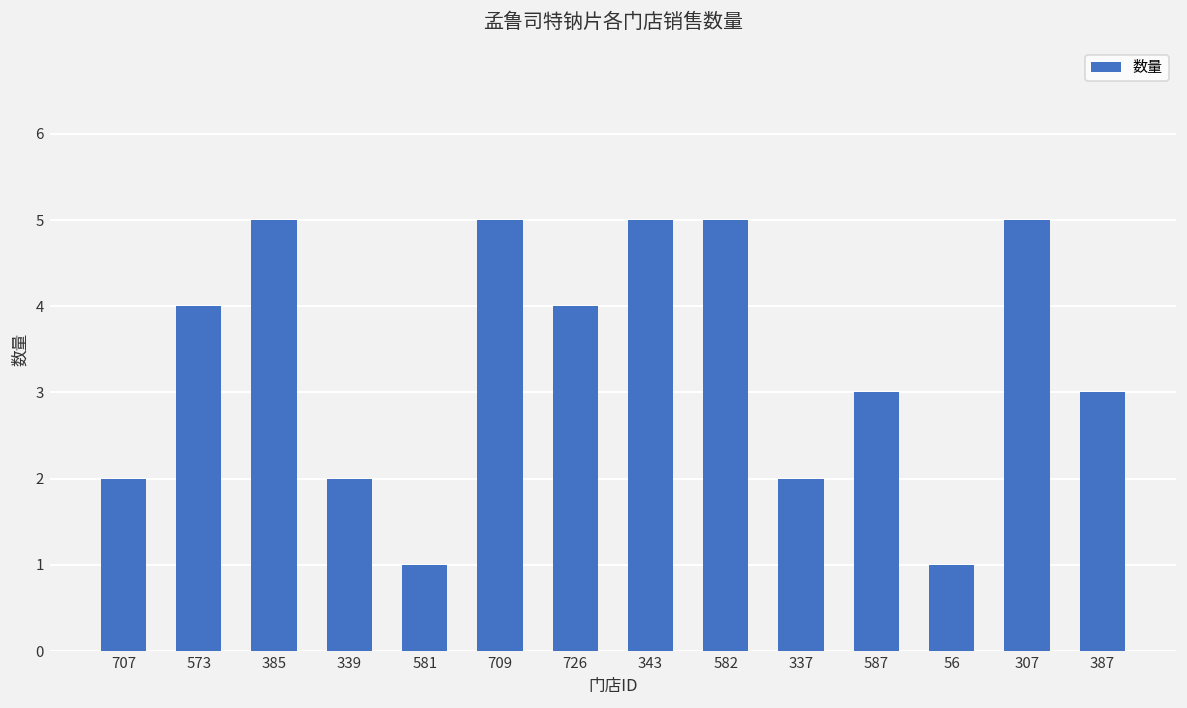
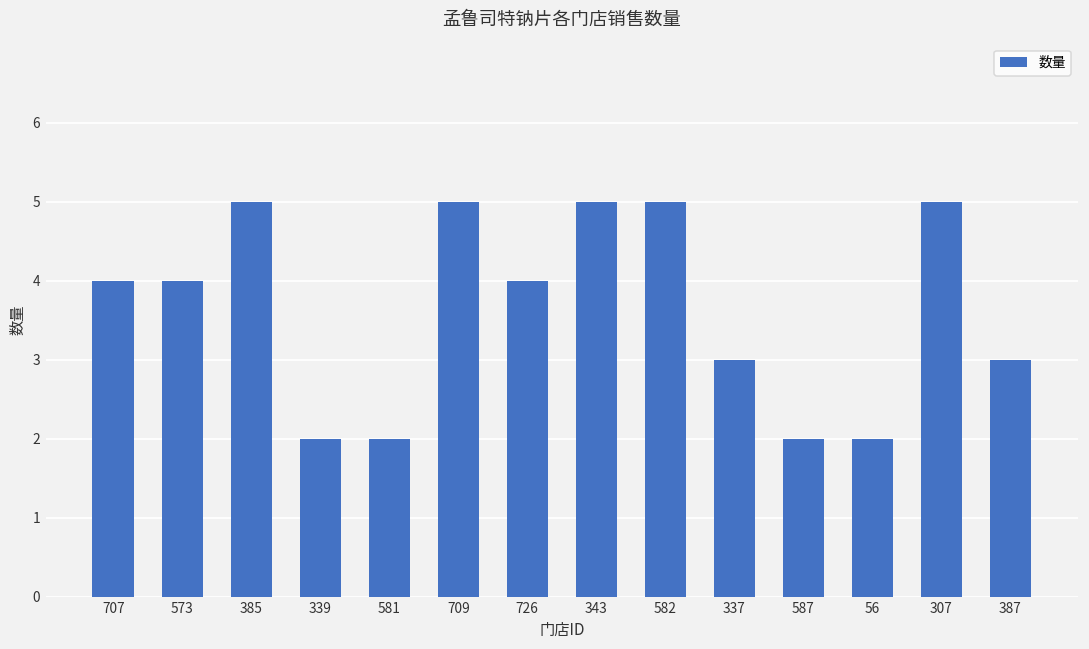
  {
-   "707": 2,
+   "707": 4,
    "573": 4,
    "385": 5,
    "339": 2,
-   "581": 1,
+   "581": 2,
    "709": 5,
    "726": 4,
    "343": 5,
    "582": 5,
-   "337": 2,
-   "587": 3,
-   "56": 1,
+   "337": 3,
+   "587": 2,
+   "56": 2,
    "307": 5,
    "387": 3
  }
